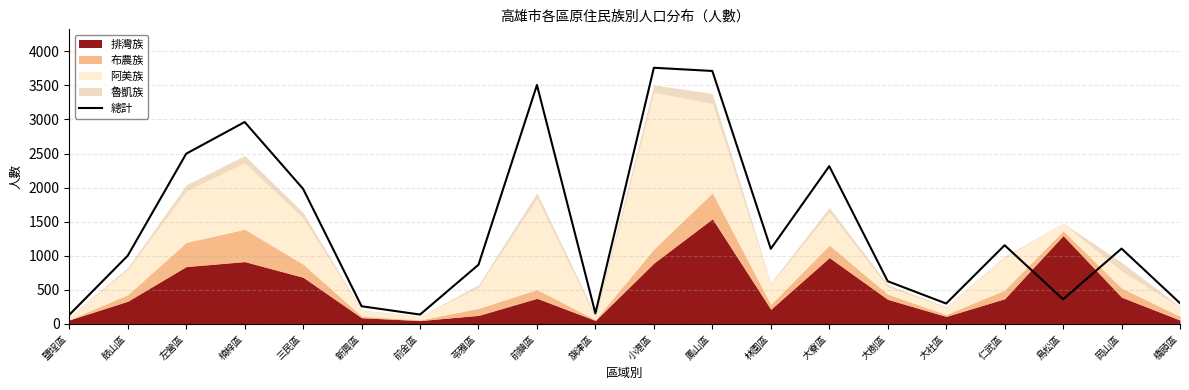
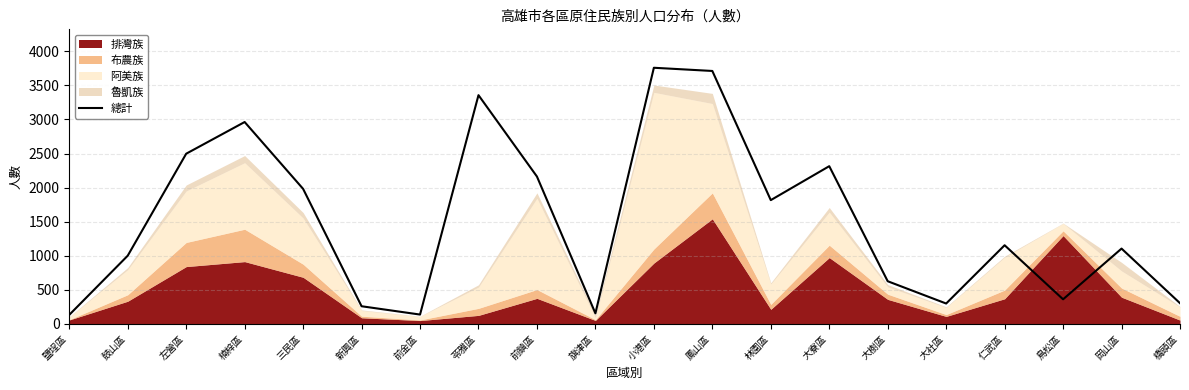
  {
    "總計": {
      "鼓山區": 1000,
      "左營區": 2500,
      "楠梓區": 3000,
      "三民區": 2000,
      "新興區": 300,
-     "苓雅區": 900,
-     "前鎮區": 3500,
+     "苓雅區": 3400,
+     "前鎮區": 2200,
      "小港區": 3800,
      "鳳山區": 3700,
-     "林園區": 1100,
+     "林園區": 1800,
      "大寮區": 2300,
      "大樹區": 600,
      "大社區": 300,
      "仁武區": 1200,
      "鳥松區": 400,
      "岡山區": 1100,
      "橋頭區": 300
    },
    "排灣族": {
      "鼓山區": 300,
      "左營區": 800,
      "楠梓區": 900,
      "三民區": 700,
      "苓雅區": 100,
      "前鎮區": 400,
      "小港區": 900,
      "鳳山區": 1500,
      "林園區": 200,
      "大寮區": 1000,
      "大樹區": 400,
      "仁武區": 400,
      "鳥松區": 1300,
      "岡山區": 400,
      "橋頭區": 100
    }
  }
